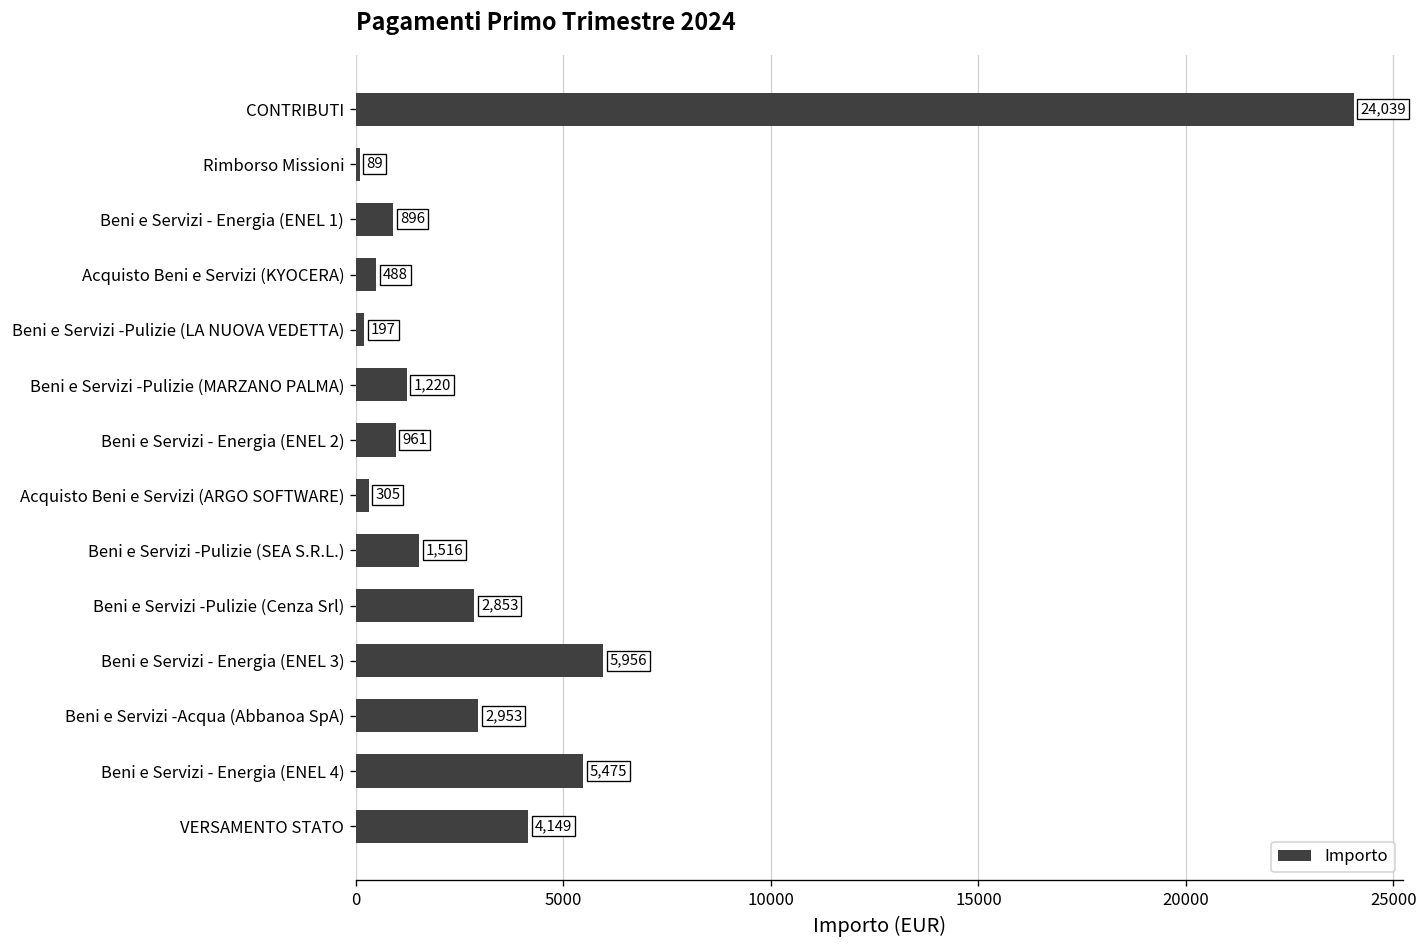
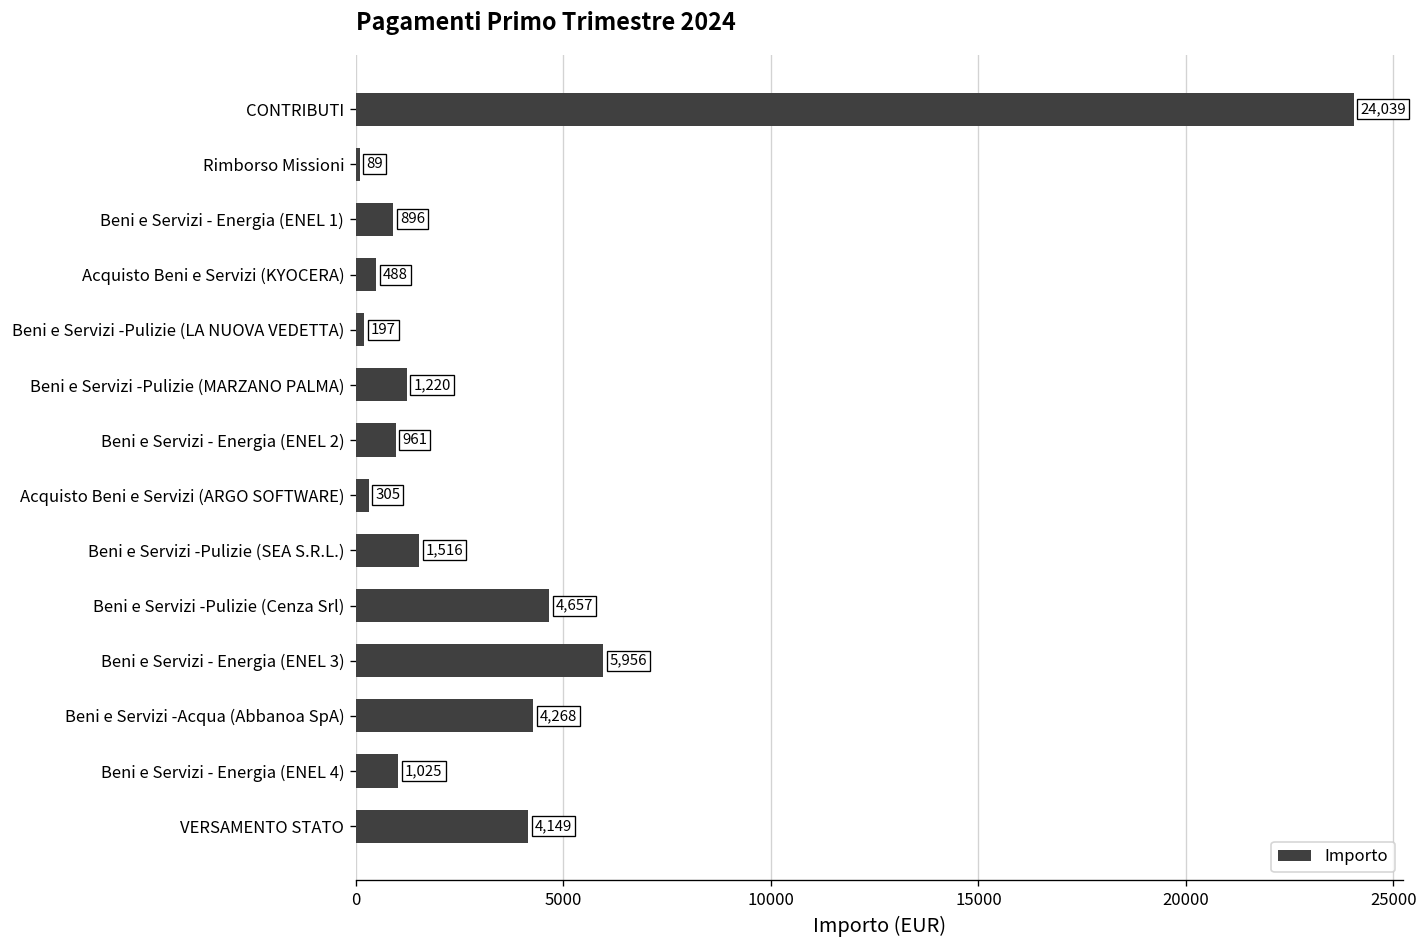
  {
-   "Beni e Servizi -Pulizie (Cenza Srl)": "2,853",
-   "Beni e Servizi -Acqua (Abbanoa SpA)": "2,953",
-   "Beni e Servizi - Energia (ENEL 4)": "5,475"
+   "Beni e Servizi -Pulizie (Cenza Srl)": "4,657",
+   "Beni e Servizi -Acqua (Abbanoa SpA)": "4,268",
+   "Beni e Servizi - Energia (ENEL 4)": "1,025"
  }
